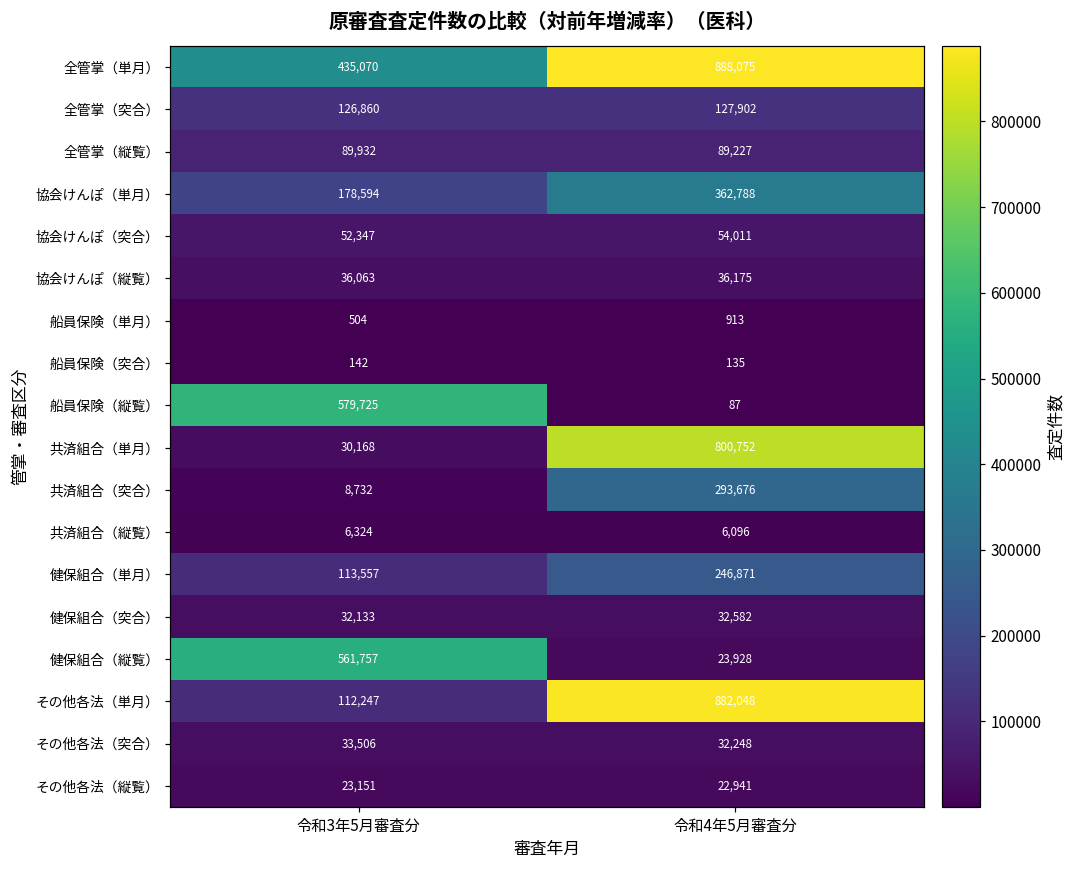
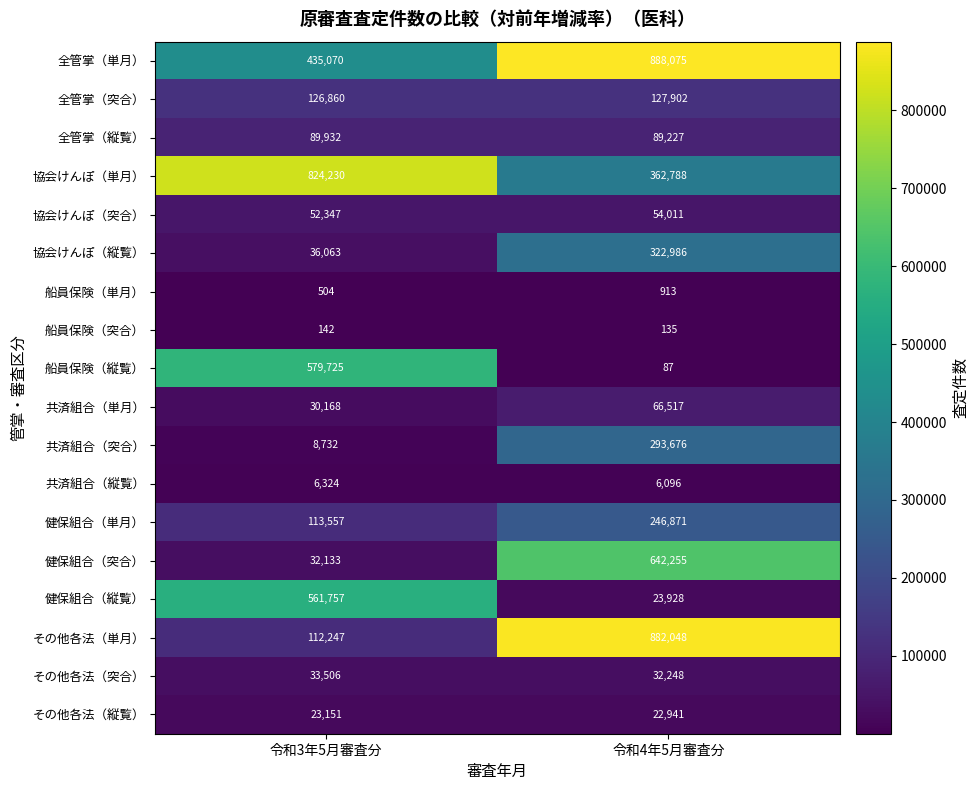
  {
    "協会けんぽ（単月）": {
-     "令和3年5月審査分": "178,594"
+     "令和3年5月審査分": "824,230"
    },
    "協会けんぽ（縦覧）": {
-     "令和4年5月審査分": "36,175"
+     "令和4年5月審査分": "322,986"
    },
    "共済組合（単月）": {
-     "令和4年5月審査分": "800,752"
+     "令和4年5月審査分": "66,517"
    },
    "健保組合（突合）": {
-     "令和4年5月審査分": "32,582"
+     "令和4年5月審査分": "642,255"
    }
  }
